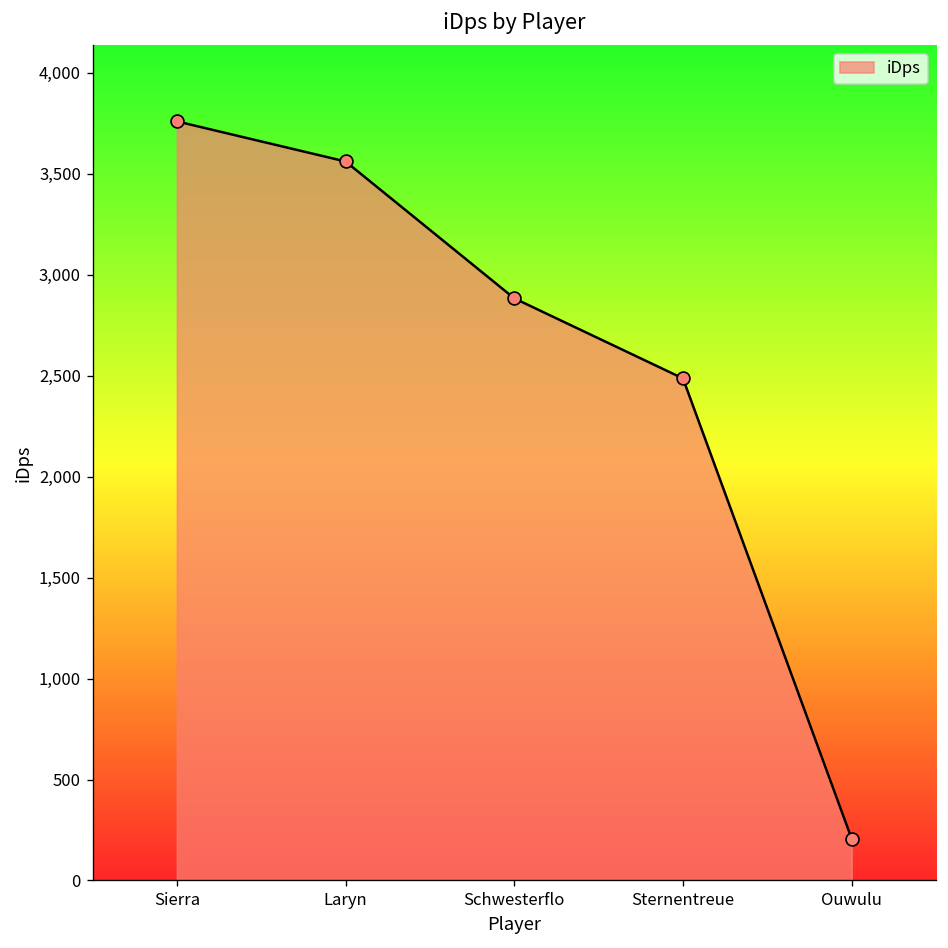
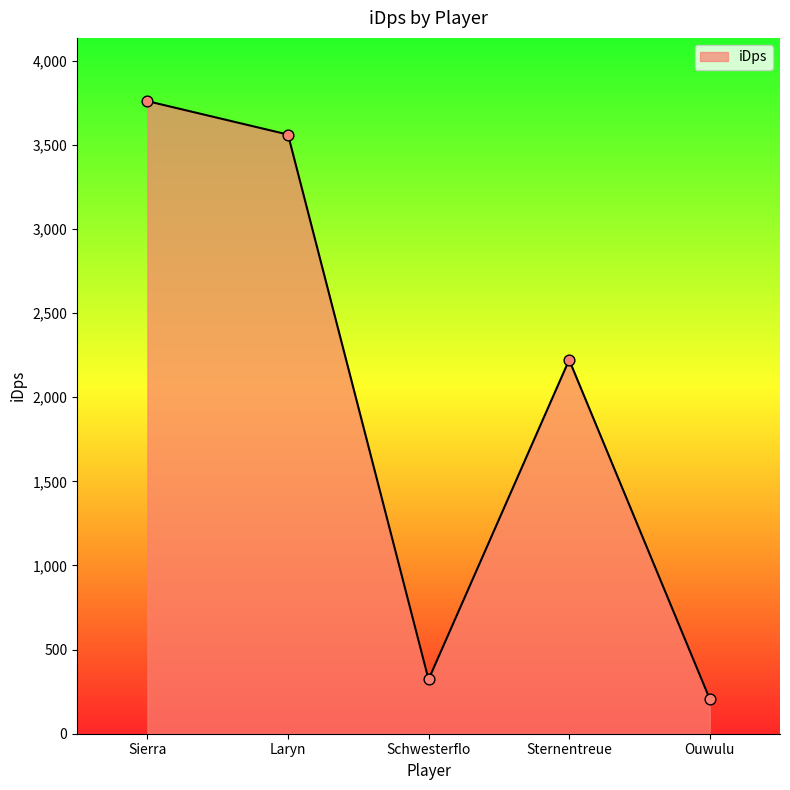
  {
    "Sierra": "3,760",
    "Laryn": "3,560",
-   "Schwesterflo": "2,880",
-   "Sternentreue": "2,490",
+   "Schwesterflo": "320",
+   "Sternentreue": "2,220",
    "Ouwulu": "210"
  }
